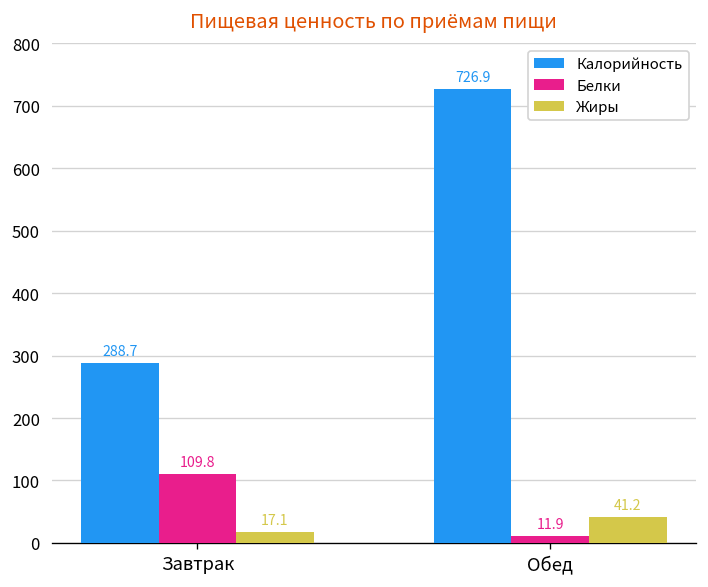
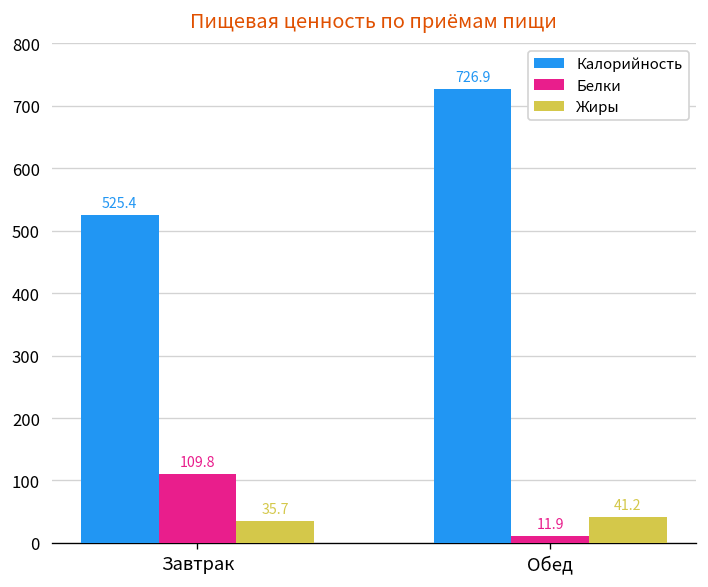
  {
    "Калорийность": {
-     "Завтрак": 288.7,
+     "Завтрак": 525.4,
      "Обед": 726.9
    },
    "Белки": {
      "Завтрак": 109.8,
      "Обед": 11.9
    },
    "Жиры": {
-     "Завтрак": 17.1,
+     "Завтрак": 35.7,
      "Обед": 41.2
    }
  }
